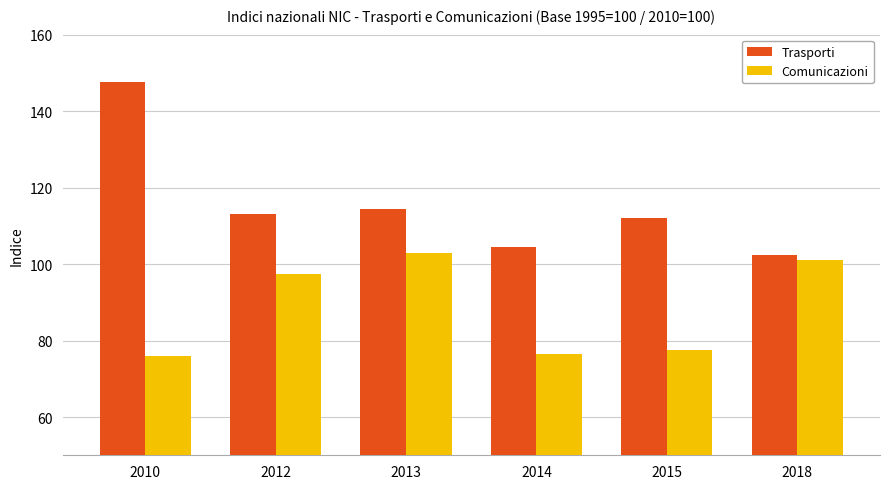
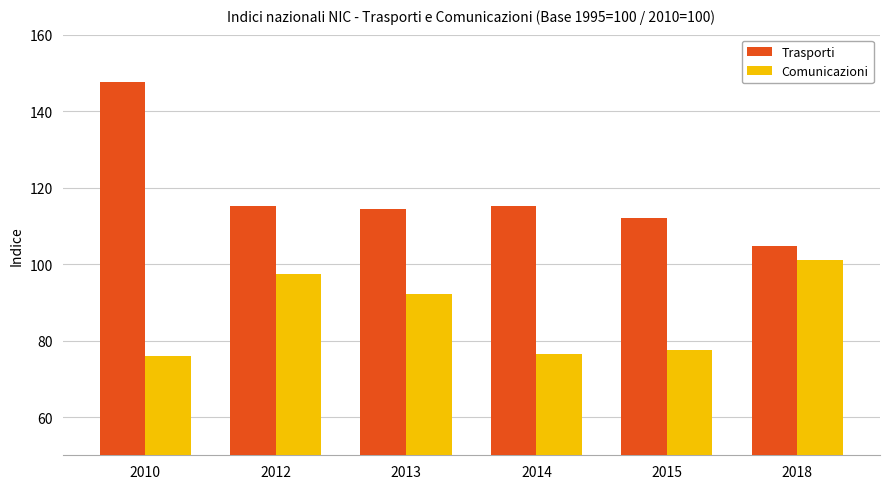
  {
    "Trasporti": {
      "2010": 148,
-     "2012": 113,
+     "2012": 115,
      "2013": 114,
-     "2014": 104,
+     "2014": 115,
      "2015": 112,
-     "2018": 102
+     "2018": 105
    },
    "Comunicazioni": {
      "2010": 76,
      "2012": 97,
-     "2013": 103,
+     "2013": 92,
      "2014": 77,
      "2015": 78,
      "2018": 101
    }
  }
